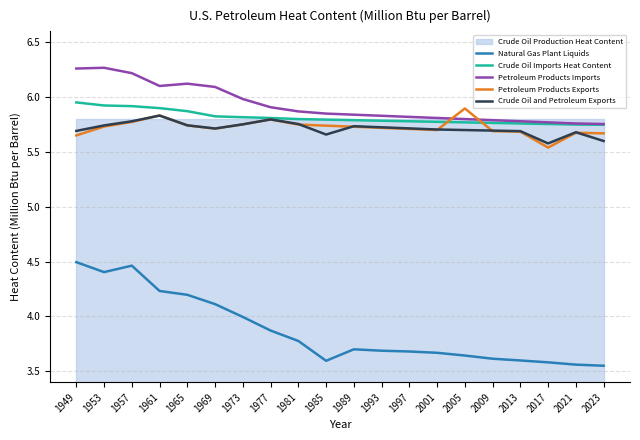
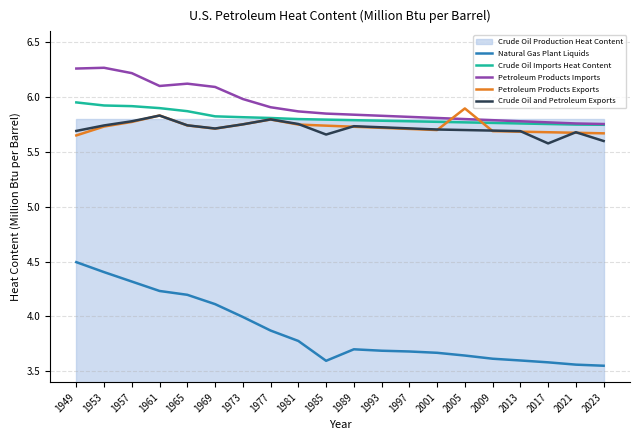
  {
    "Natural Gas Plant Liquids": {
      "1949": 4.50,
      "1953": 4.40,
-     "1957": 4.46,
+     "1957": 4.32,
      "1961": 4.23,
      "1965": 4.20,
      "1969": 4.11,
      "1973": 4.00,
      "1977": 3.87,
      "1981": 3.78,
      "1985": 3.60,
      "1989": 3.70,
      "1993": 3.69,
      "1997": 3.68,
      "2001": 3.67,
      "2005": 3.64,
      "2009": 3.61,
      "2013": 3.60,
      "2017": 3.58,
      "2021": 3.56,
      "2023": 3.55
    },
    "Crude Oil Production Heat Content": {
      "1949": 5.80,
      "1953": 5.80,
      "1961": 5.80,
      "1965": 5.80,
      "1969": 5.80,
      "2017": 5.80,
      "2021": 5.80,
      "2023": 5.80
    },
    "Crude Oil Imports Heat Content": {
      "1949": 5.95,
      "1953": 5.92,
      "1957": 5.92,
      "1961": 5.90,
      "1965": 5.87,
      "1969": 5.83,
      "2001": 5.78,
      "2005": 5.77,
      "2009": 5.77
    },
    "Petroleum Products Imports": {
      "1949": 6.26,
      "1953": 6.27,
      "1957": 6.22,
      "1961": 6.10,
      "1965": 6.12,
      "1969": 6.09,
      "1973": 5.98,
      "1977": 5.91,
      "1981": 5.87,
      "1985": 5.85,
      "1989": 5.84,
      "1993": 5.83
    },
    "Petroleum Products Exports": {
      "1949": 5.65,
      "1985": 5.74,
      "2005": 5.90,
-     "2017": 5.54,
+     "2017": 5.68,
      "2023": 5.67
    },
    "Crude Oil and Petroleum Exports": {
      "1949": 5.69,
      "1985": 5.66,
      "2005": 5.70,
      "2017": 5.58,
      "2023": 5.60
    }
  }
